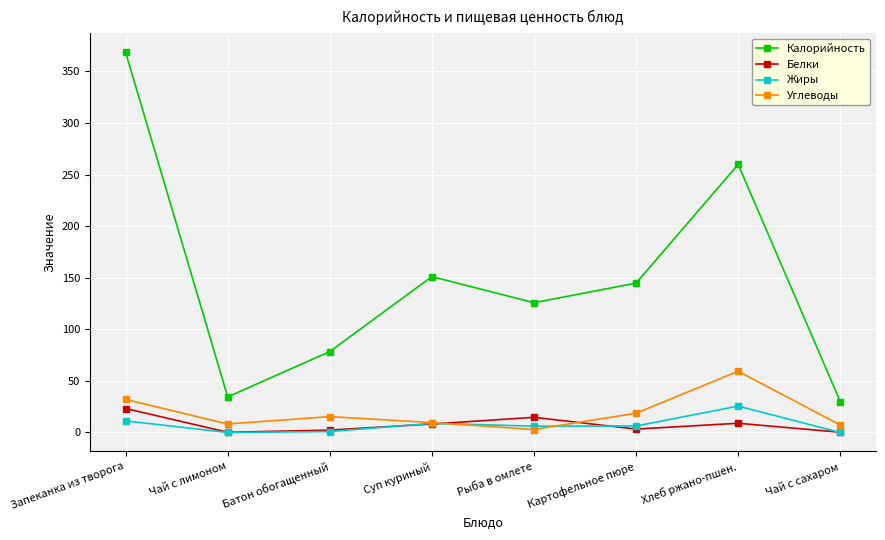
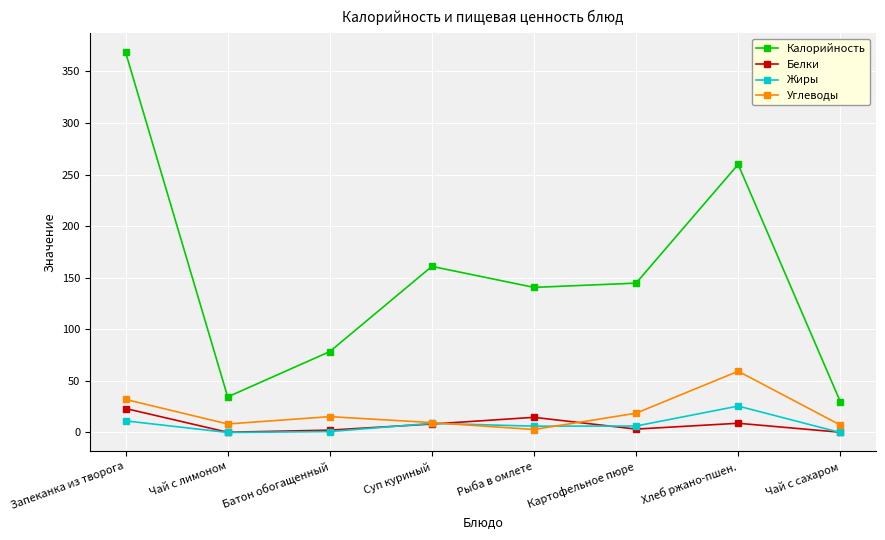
  {
    "Калорийность": {
      "Запеканка из творога": 368,
      "Чай с лимоном": 34,
      "Батон обогащенный": 78,
-     "Суп куриный": 151,
-     "Рыба в омлете": 126,
+     "Суп куриный": 161,
+     "Рыба в омлете": 141,
      "Картофельное пюре": 145,
      "Хлеб ржано-пшен.": 260,
      "Чай с сахаром": 30
    },
    "Белки": {
      "Запеканка из творога": 23,
      "Рыба в омлете": 15,
      "Картофельное пюре": 3,
      "Хлеб ржано-пшен.": 9
    },
    "Жиры": {
      "Запеканка из творога": 11,
      "Рыба в омлете": 6,
      "Картофельное пюре": 6,
      "Хлеб ржано-пшен.": 26
    },
    "Углеводы": {
      "Запеканка из творога": 32,
      "Чай с лимоном": 8,
      "Батон обогащенный": 15,
      "Рыба в омлете": 3,
      "Картофельное пюре": 19,
      "Хлеб ржано-пшен.": 59,
      "Чай с сахаром": 7
    }
  }
